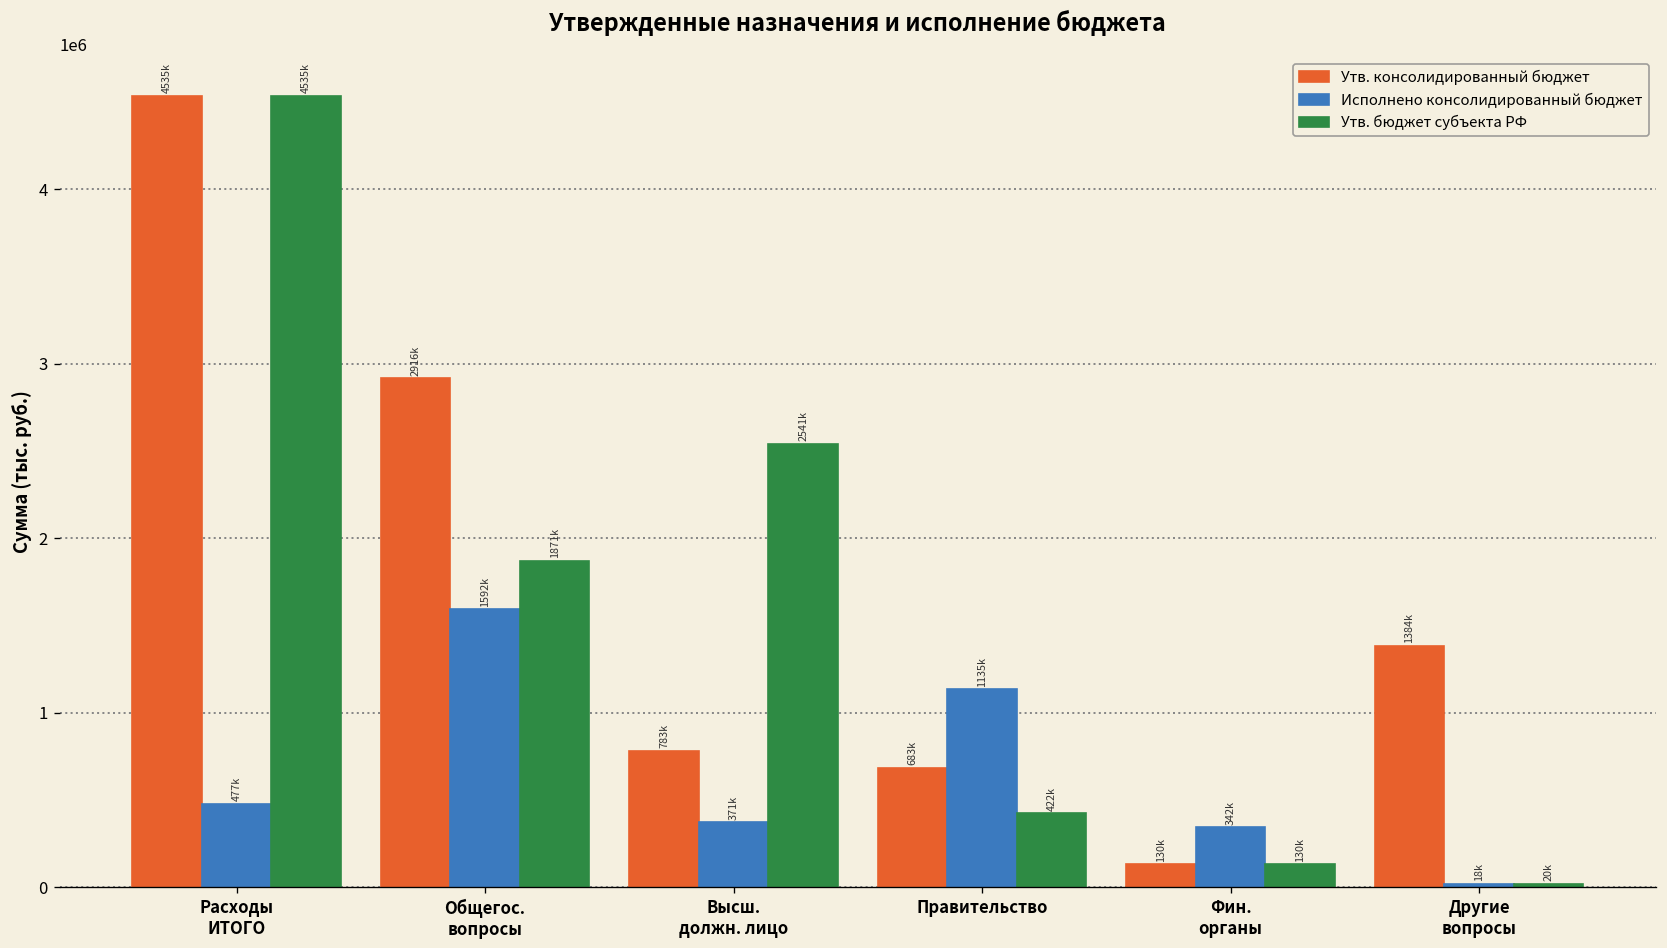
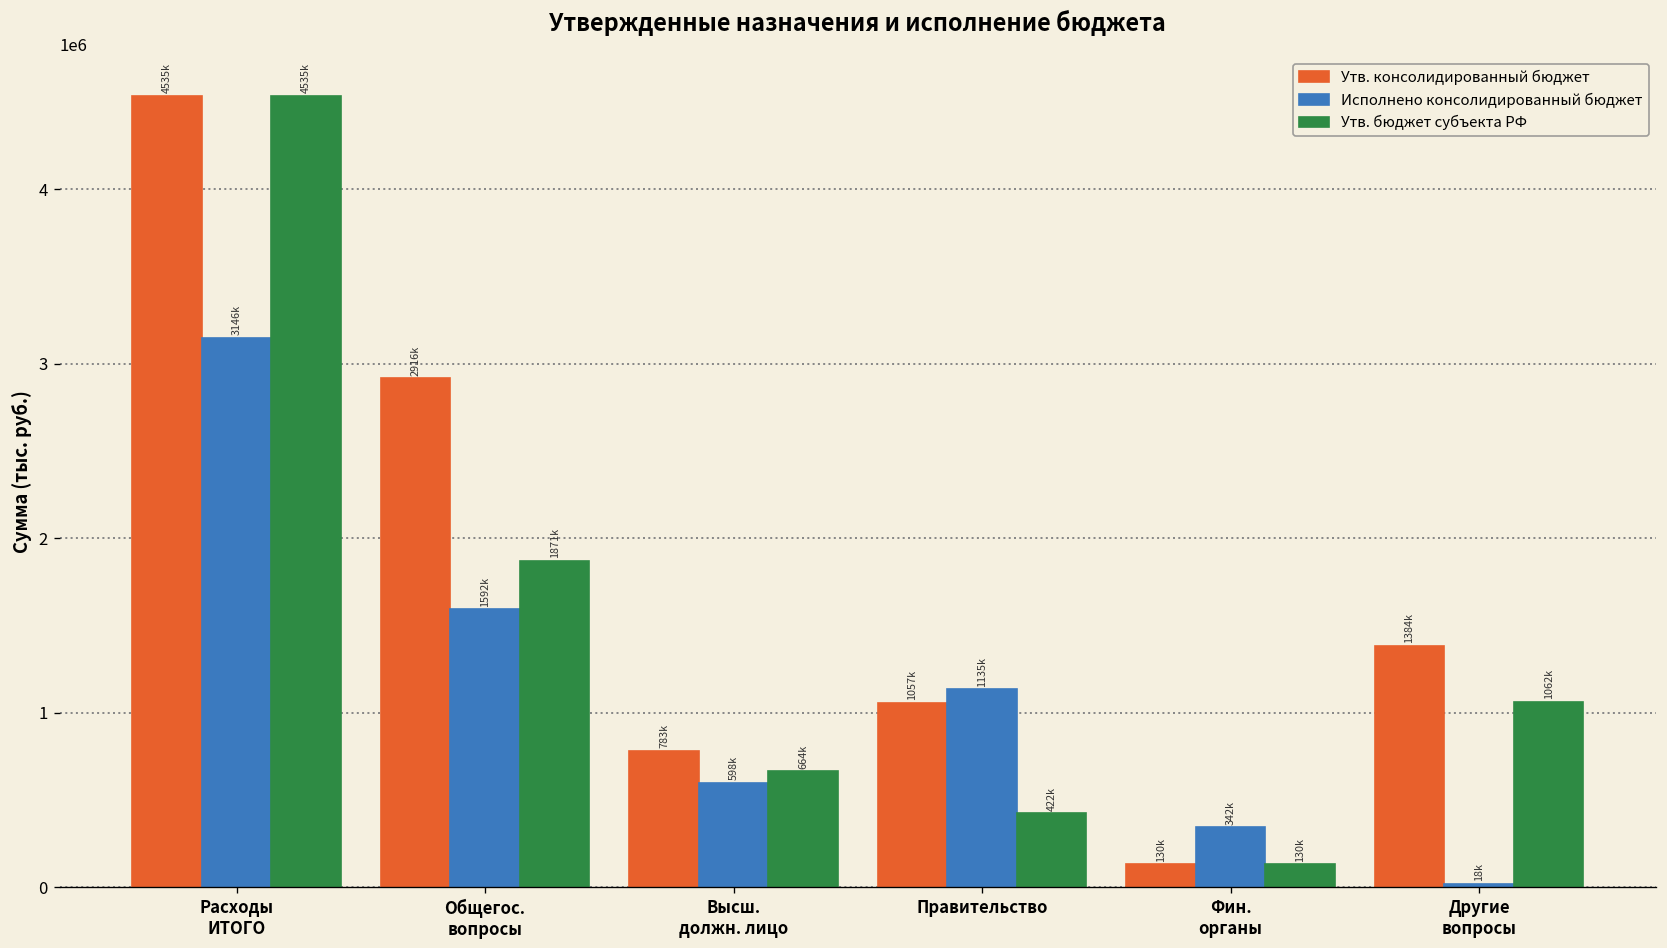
  {
    "Утв. консолидированный бюджет": {
      "Расходы ИТОГО": "4535k",
      "Общегос. вопросы": "2916k",
      "Высш. должн. лицо": "783k",
-     "Правительство": "683k",
+     "Правительство": "1057k",
      "Фин. органы": "130k",
      "Другие вопросы": "1384k"
    },
    "Исполнено консолидированный бюджет": {
-     "Расходы ИТОГО": "477k",
+     "Расходы ИТОГО": "3146k",
      "Общегос. вопросы": "1592k",
-     "Высш. должн. лицо": "371k",
+     "Высш. должн. лицо": "598k",
      "Правительство": "1135k",
      "Фин. органы": "342k",
      "Другие вопросы": "18k"
    },
    "Утв. бюджет субъекта РФ": {
      "Расходы ИТОГО": "4535k",
      "Общегос. вопросы": "1871k",
-     "Высш. должн. лицо": "2541k",
+     "Высш. должн. лицо": "664k",
      "Правительство": "422k",
      "Фин. органы": "130k",
-     "Другие вопросы": "20k"
+     "Другие вопросы": "1062k"
    }
  }
